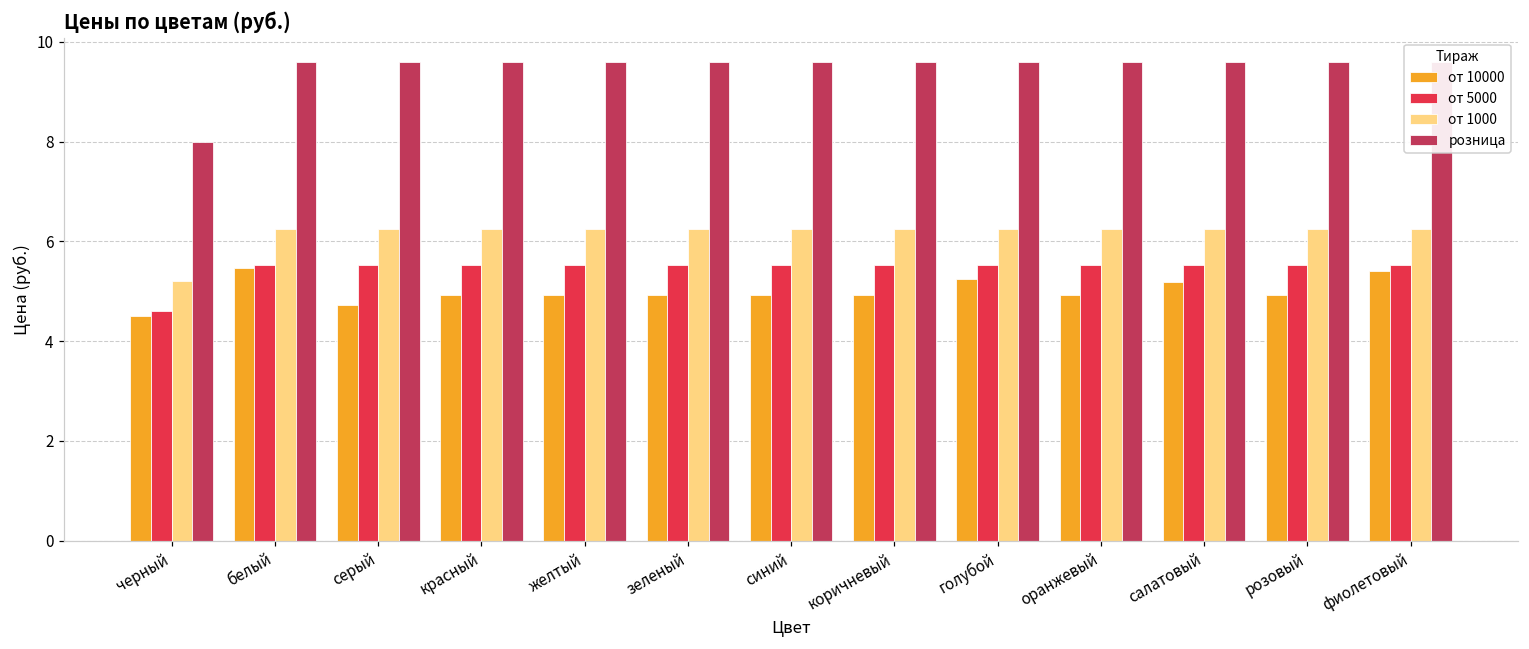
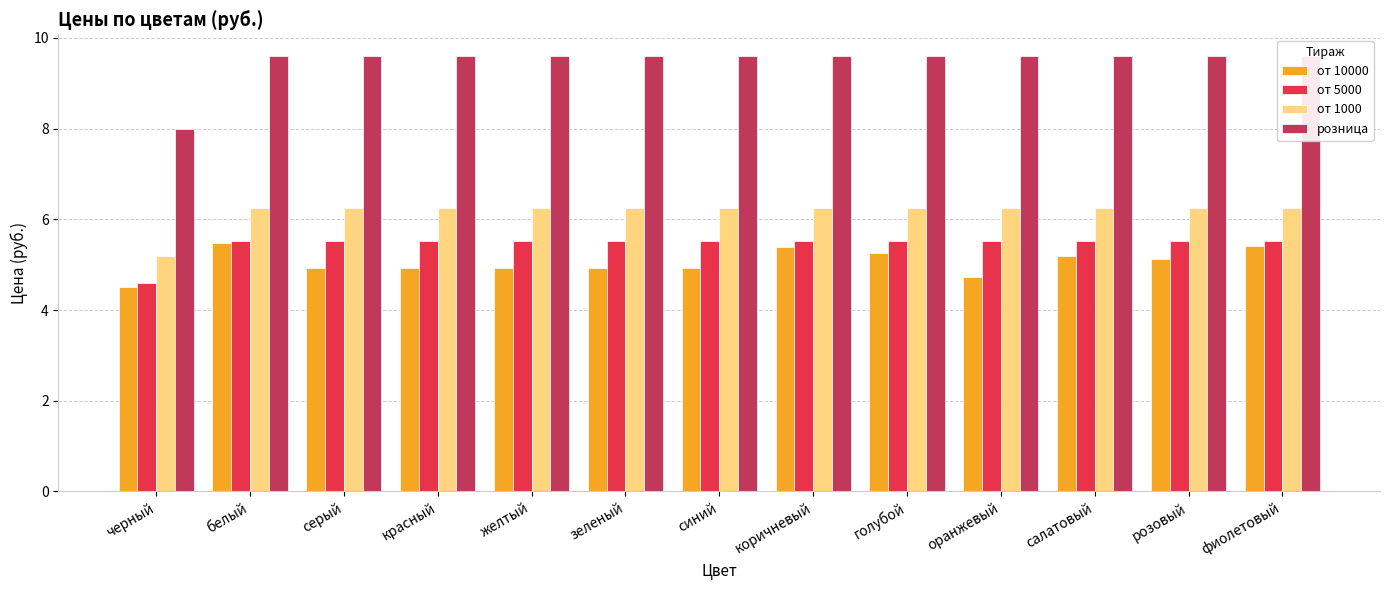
  {
    "от 10000": {
      "черный": 4.5,
      "белый": 5.5,
-     "серый": 4.7,
+     "серый": 4.9,
      "красный": 4.9,
      "желтый": 4.9,
      "зеленый": 4.9,
      "синий": 4.9,
-     "коричневый": 4.9,
+     "коричневый": 5.4,
      "голубой": 5.3,
-     "оранжевый": 4.9,
+     "оранжевый": 4.7,
      "салатовый": 5.2,
-     "розовый": 4.9,
+     "розовый": 5.1,
      "фиолетовый": 5.4
    },
    "от 1000": {
      "черный": 5.2,
      "белый": 6.2,
      "серый": 6.2,
      "красный": 6.2,
      "желтый": 6.2,
      "зеленый": 6.2,
      "синий": 6.2,
      "коричневый": 6.2,
      "голубой": 6.2,
      "оранжевый": 6.2,
      "салатовый": 6.2,
      "розовый": 6.2,
      "фиолетовый": 6.2
    }
  }
